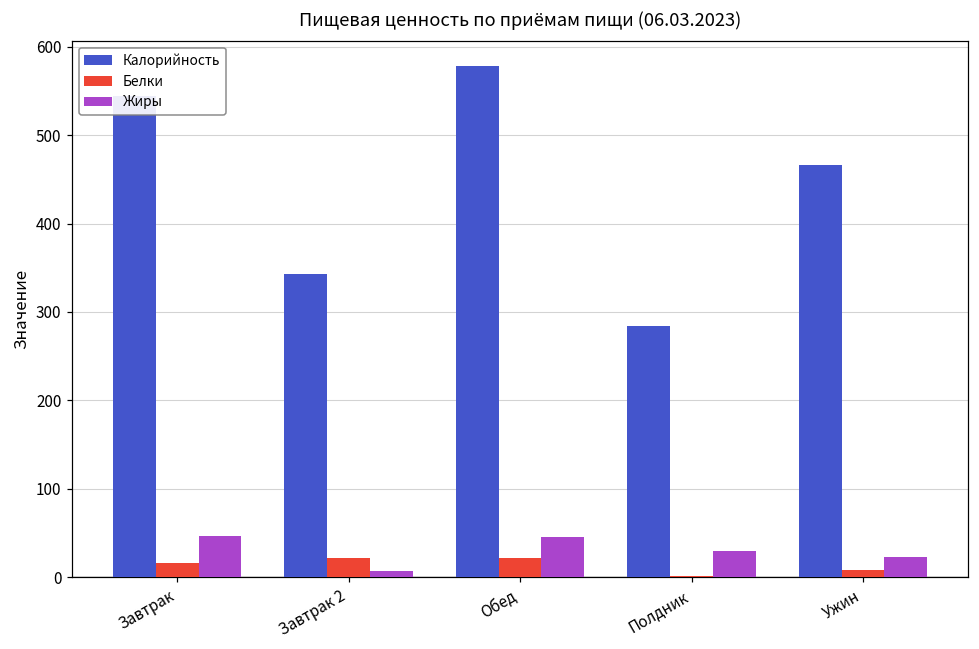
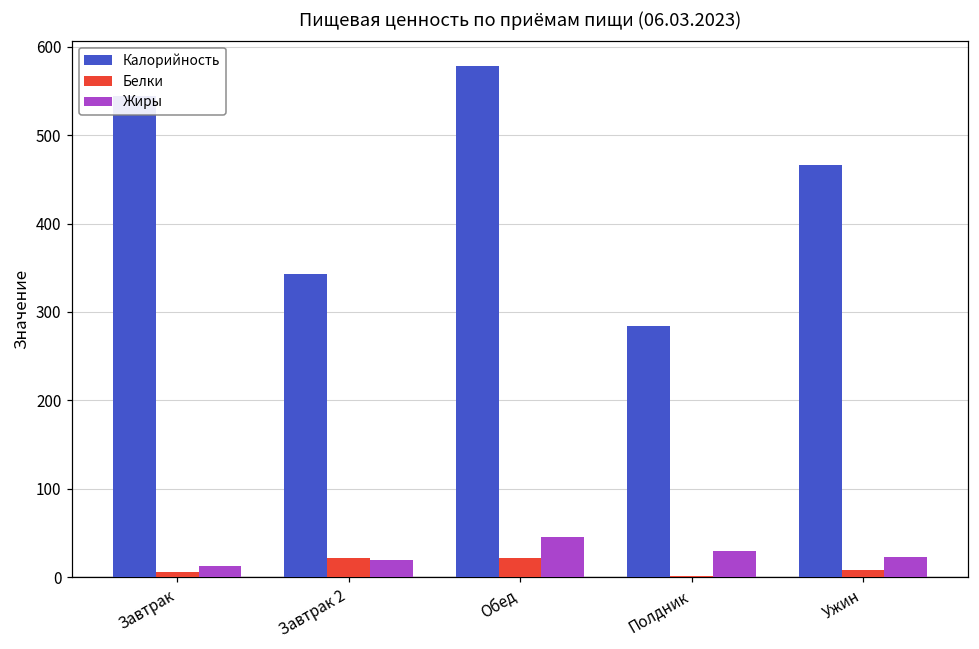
  {
    "Калорийность": {
      "Завтрак 2": 340,
      "Обед": 580,
      "Полдник": 280,
      "Ужин": 470
    },
    "Белки": {
-     "Завтрак": 20,
+     "Завтрак": 10,
      "Завтрак 2": 20,
      "Обед": 20,
      "Ужин": 10
    },
    "Жиры": {
-     "Завтрак": 50,
-     "Завтрак 2": 10,
+     "Завтрак": 10,
+     "Завтрак 2": 20,
      "Обед": 50,
      "Полдник": 30,
      "Ужин": 20
    }
  }
